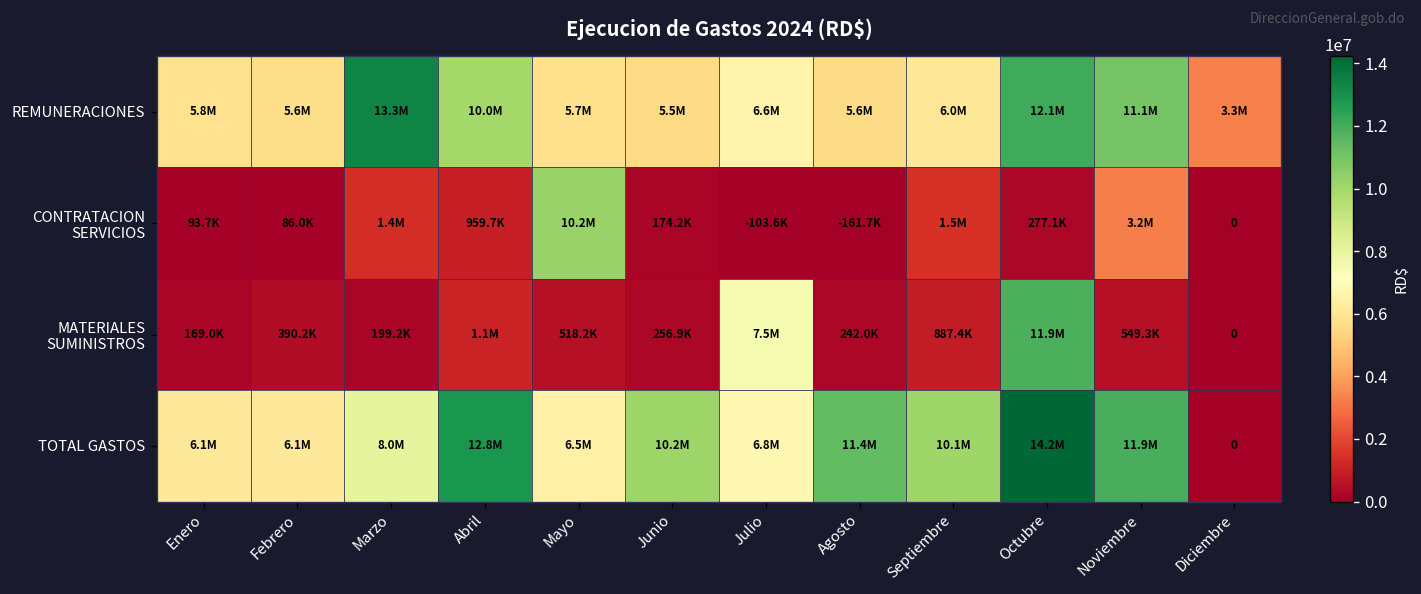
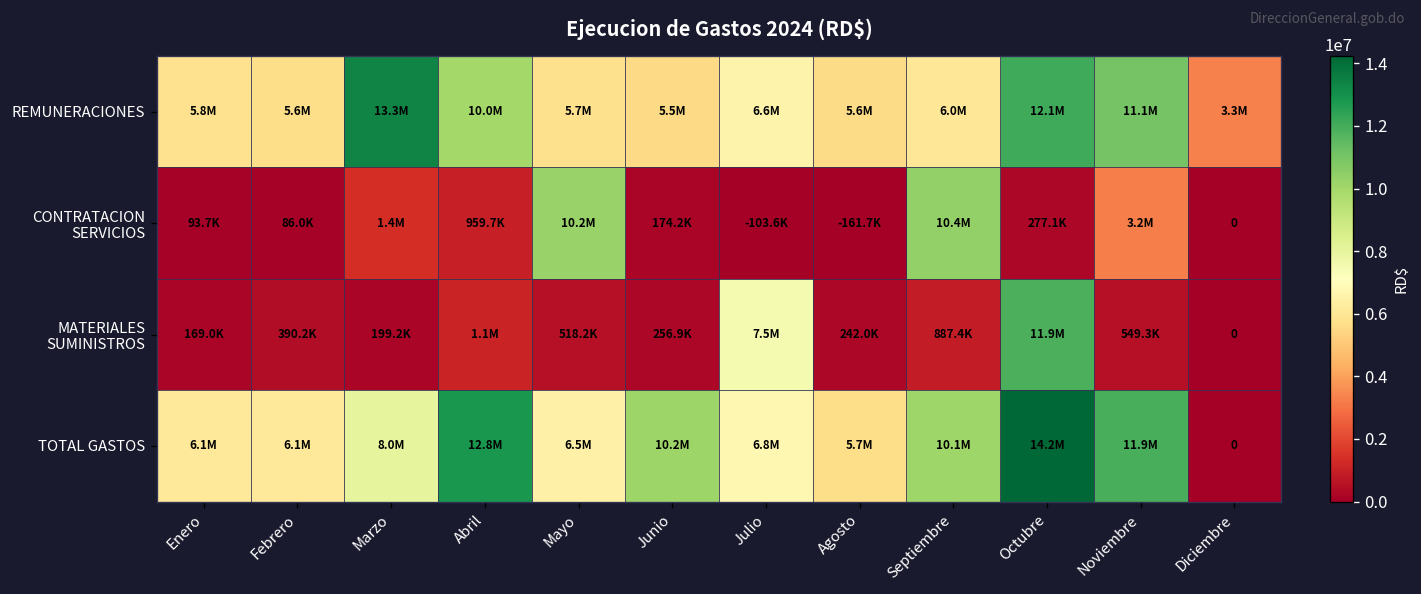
  {
    "REMUNERACIONES": {
      "Enero": "5.8M",
      "Febrero": "5.6M",
      "Marzo": "13.3M",
      "Abril": "10.0M",
      "Mayo": "5.7M",
      "Junio": "5.5M",
      "Julio": "6.6M",
      "Agosto": "5.6M",
      "Septiembre": "6.0M",
      "Octubre": "12.1M",
      "Noviembre": "11.1M",
      "Diciembre": "3.3M"
    },
    "CONTRATACION SERVICIOS": {
      "Enero": "93.7K",
      "Febrero": "86.0K",
      "Marzo": "1.4M",
      "Abril": "959.7K",
      "Mayo": "10.2M",
      "Junio": "174.2K",
      "Julio": "-103.6K",
      "Agosto": "-161.7K",
-     "Septiembre": "1.5M",
+     "Septiembre": "10.4M",
      "Octubre": "277.1K",
      "Noviembre": "3.2M",
      "Diciembre": "0"
    },
    "MATERIALES SUMINISTROS": {
      "Enero": "169.0K",
      "Febrero": "390.2K",
      "Marzo": "199.2K",
      "Abril": "1.1M",
      "Mayo": "518.2K",
      "Junio": "256.9K",
      "Julio": "7.5M",
      "Agosto": "242.0K",
      "Septiembre": "887.4K",
      "Octubre": "11.9M",
      "Noviembre": "549.3K",
      "Diciembre": "0"
    },
    "TOTAL GASTOS": {
      "Enero": "6.1M",
      "Febrero": "6.1M",
      "Marzo": "8.0M",
      "Abril": "12.8M",
      "Mayo": "6.5M",
      "Junio": "10.2M",
      "Julio": "6.8M",
-     "Agosto": "11.4M",
+     "Agosto": "5.7M",
      "Septiembre": "10.1M",
      "Octubre": "14.2M",
      "Noviembre": "11.9M",
      "Diciembre": "0"
    }
  }
